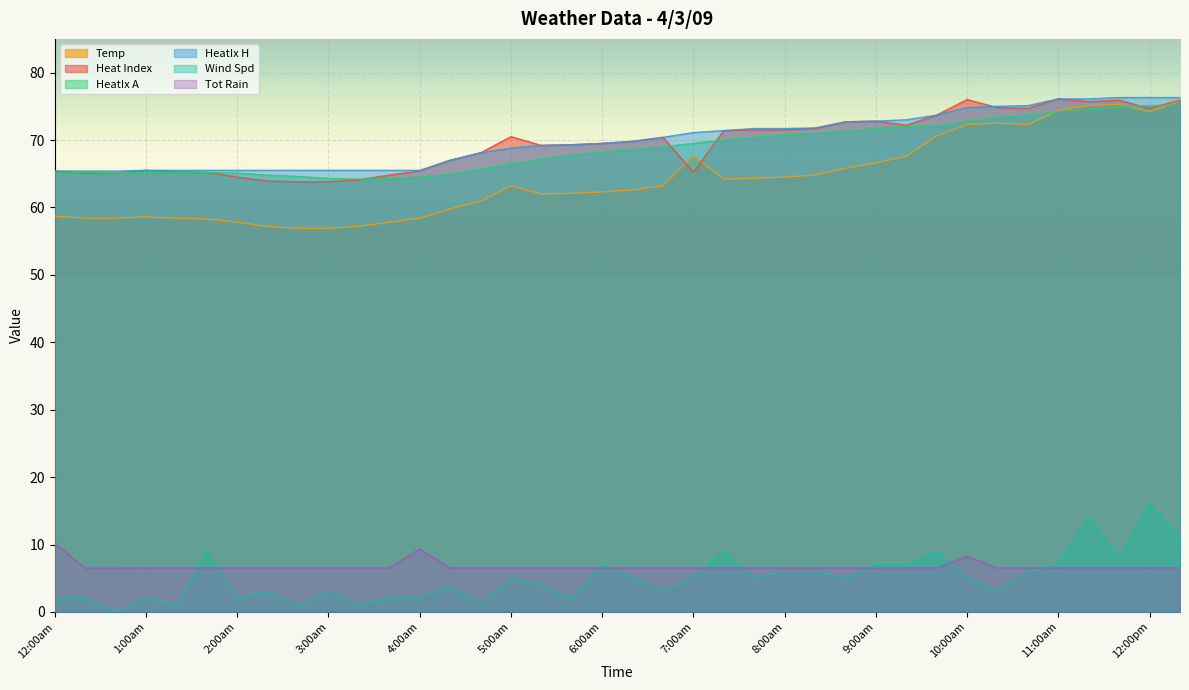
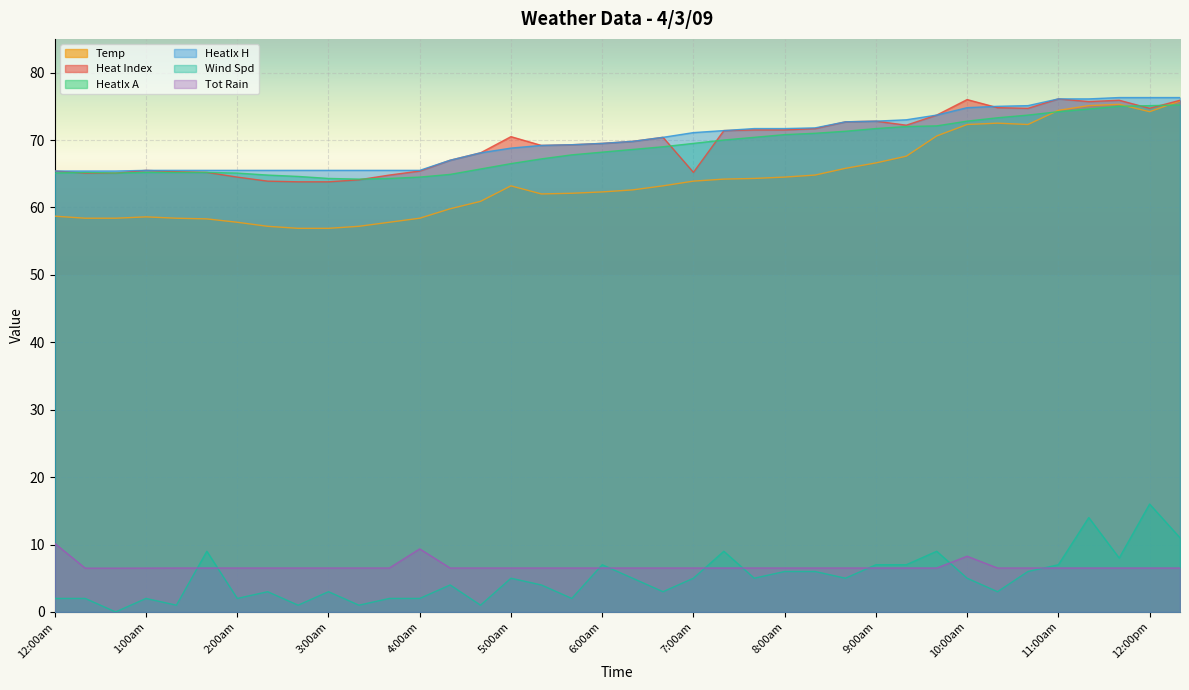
  {
    "Temp": {
      "12:00am": 59,
      "1:00am": 59,
      "2:00am": 58,
      "3:00am": 57,
      "4:00am": 58,
      "5:00am": 63,
      "6:00am": 62,
-     "7:00am": 68,
+     "7:00am": 64,
      "8:00am": 65,
      "9:00am": 67,
      "10:00am": 72,
      "12:00pm": 74
    },
    "Heat Index": {
      "2:00am": 65,
      "3:00am": 64,
      "5:00am": 71,
      "7:00am": 65,
      "10:00am": 76,
      "12:00pm": 75
    },
    "Tot Rain": {
      "12:00am": 10,
      "1:00am": 7,
      "2:00am": 7,
      "3:00am": 7,
      "4:00am": 9,
      "5:00am": 7,
      "6:00am": 7,
      "7:00am": 7,
      "8:00am": 7,
      "9:00am": 7,
      "10:00am": 8,
      "11:00am": 7,
      "12:00pm": 7
    }
  }
